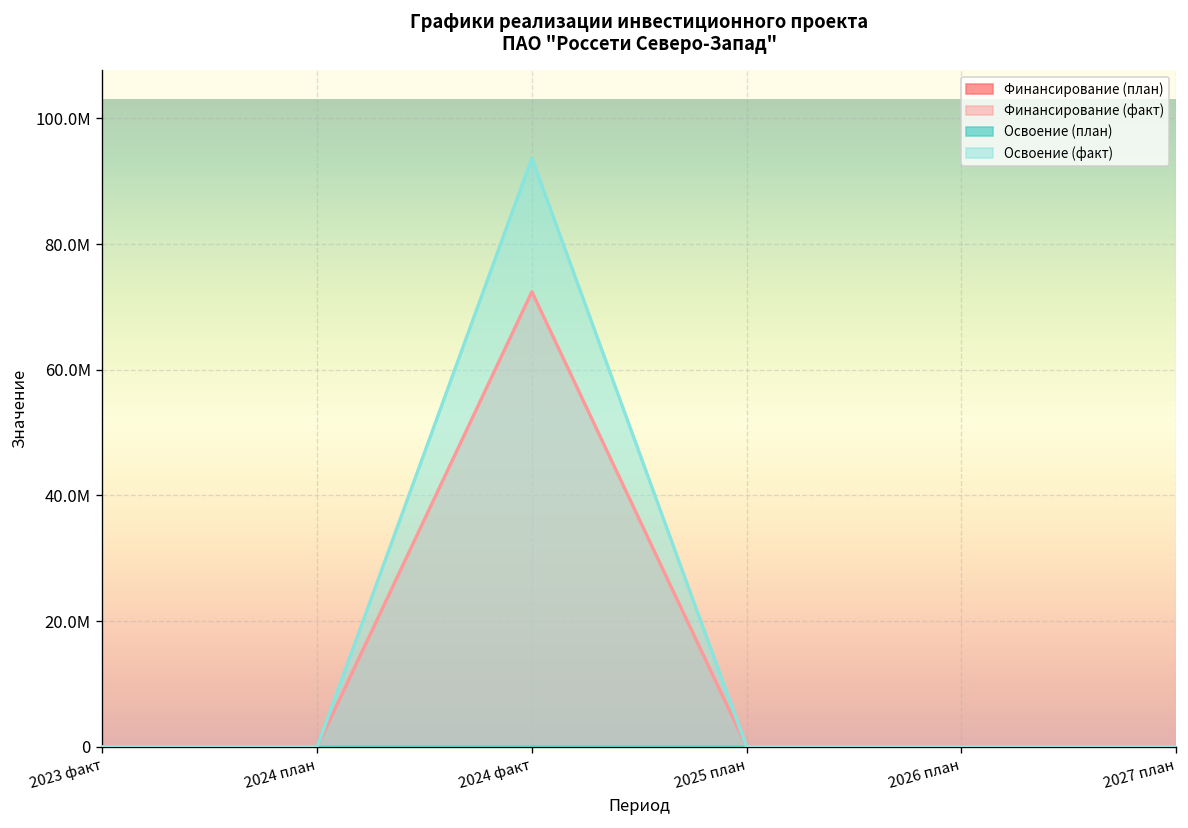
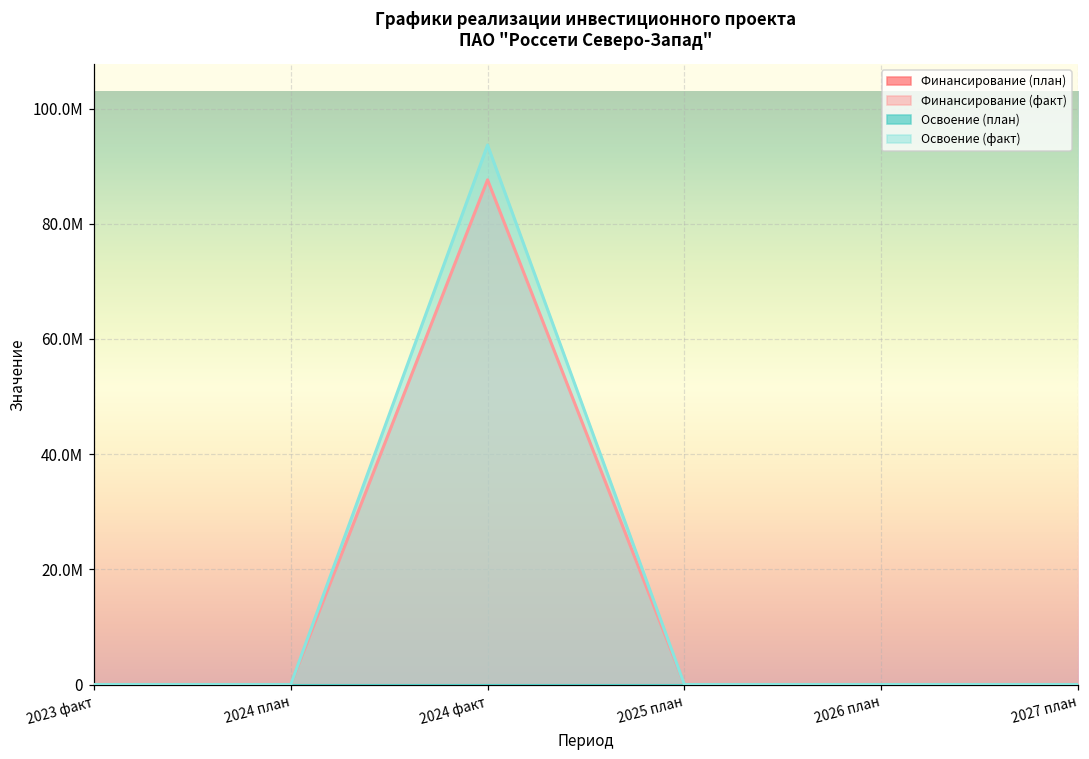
  {
    "Освоение (план)": {
      "2024 факт": 0
    },
    "Финансирование (факт)": {
-     "2024 факт": 72000000
+     "2024 факт": 88000000
    },
    "Освоение (факт)": {
      "2024 факт": 94000000
    }
  }
